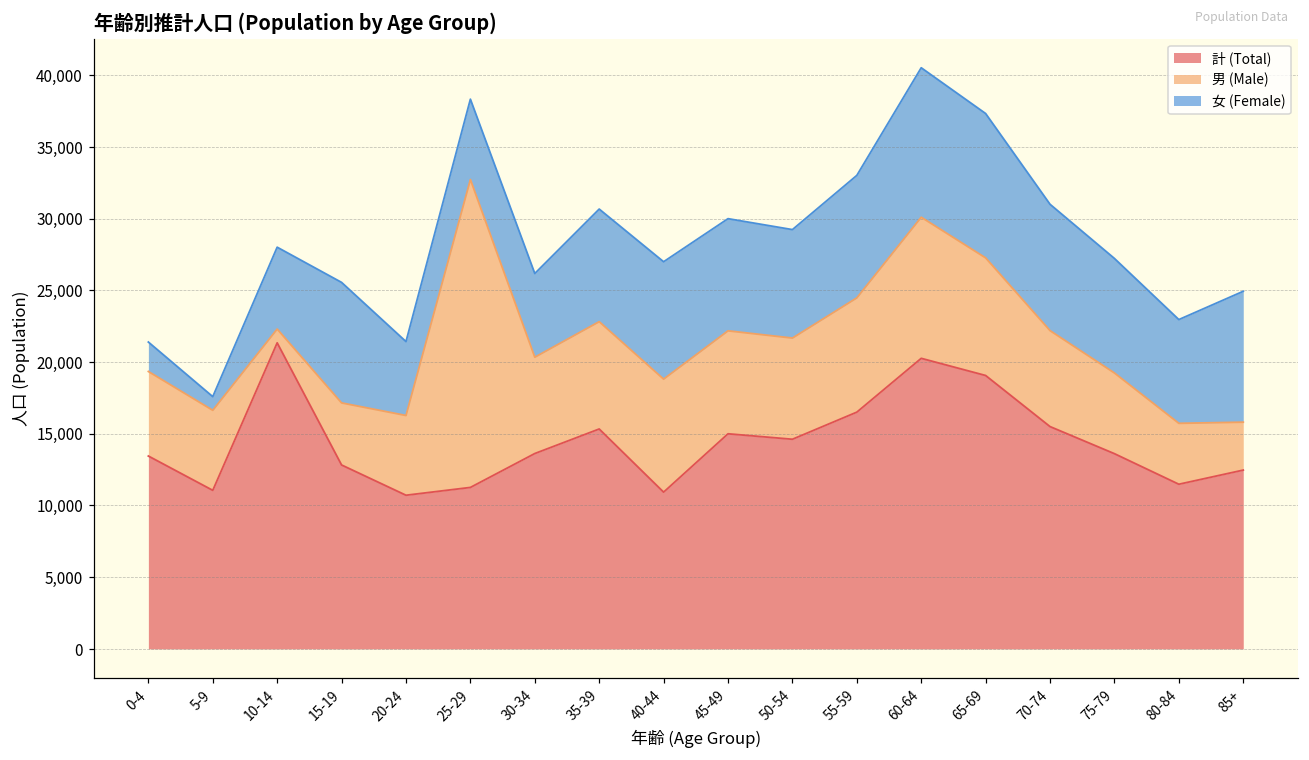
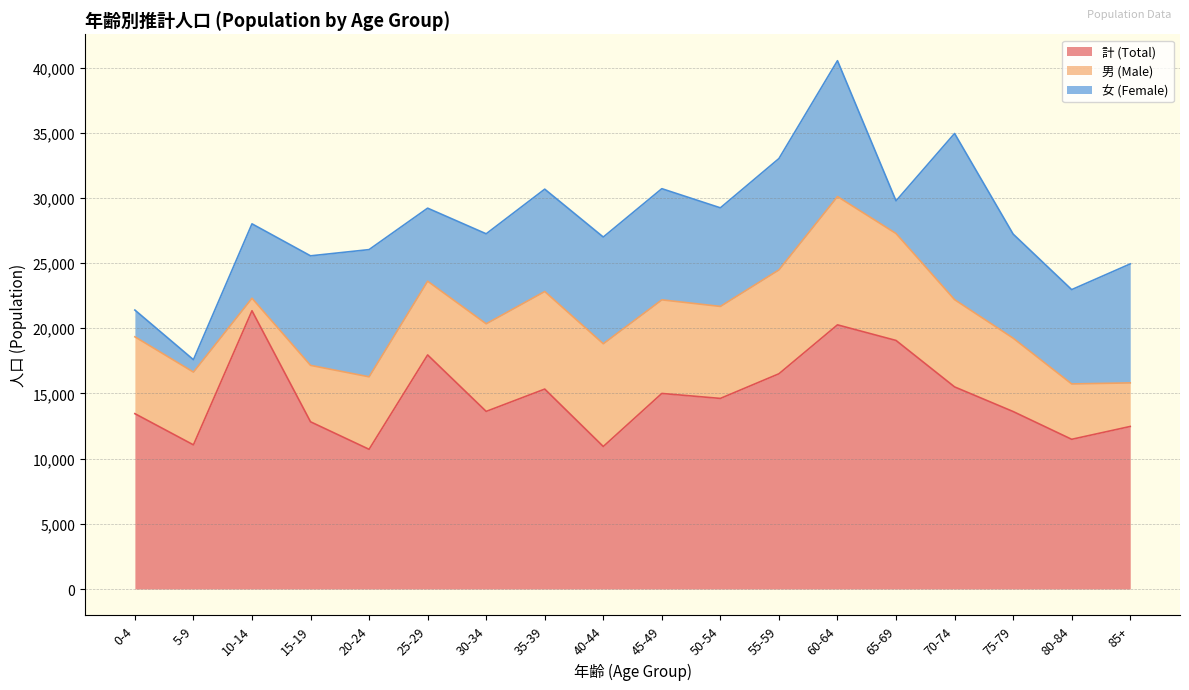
  {
    "計 (Total)": {
      "0-4": "13,400",
      "5-9": "11,100",
      "10-14": "21,300",
      "15-19": "12,800",
      "20-24": "10,700",
-     "25-29": "11,300",
+     "25-29": "18,000",
      "30-34": "13,600",
      "35-39": "15,300",
      "40-44": "10,900",
      "45-49": "15,000",
      "50-54": "14,600",
      "55-59": "16,500",
      "60-64": "20,300",
      "65-69": "19,100",
      "70-74": "15,500",
      "75-79": "13,600",
      "80-84": "11,500",
      "85+": "12,500"
    },
    "男 (Male)": {
      "0-4": "5,900",
      "5-9": "5,600",
      "10-14": "1,000",
      "15-19": "4,300",
      "20-24": "5,600",
-     "25-29": "21,500",
+     "25-29": "5,700",
      "30-34": "6,700",
      "35-39": "7,500",
      "40-44": "7,900",
      "45-49": "7,200",
      "50-54": "7,100",
      "55-59": "8,000",
      "60-64": "9,800",
      "65-69": "8,200",
      "70-74": "6,700",
      "75-79": "5,600",
      "80-84": "4,200",
      "85+": "3,300"
    },
    "女 (Female)": {
      "0-4": "2,100",
      "5-9": "1,000",
      "10-14": "5,700",
      "15-19": "8,400",
-     "20-24": "5,200",
+     "20-24": "9,800",
      "25-29": "5,600",
-     "30-34": "5,800",
+     "30-34": "6,900",
      "35-39": "7,900",
      "40-44": "8,200",
-     "45-49": "7,800",
+     "45-49": "8,500",
      "50-54": "7,600",
      "55-59": "8,500",
      "60-64": "10,400",
-     "65-69": "10,100",
-     "70-74": "8,800",
+     "65-69": "2,500",
+     "70-74": "12,700",
      "75-79": "8,000",
      "80-84": "7,200",
      "85+": "9,100"
    }
  }
